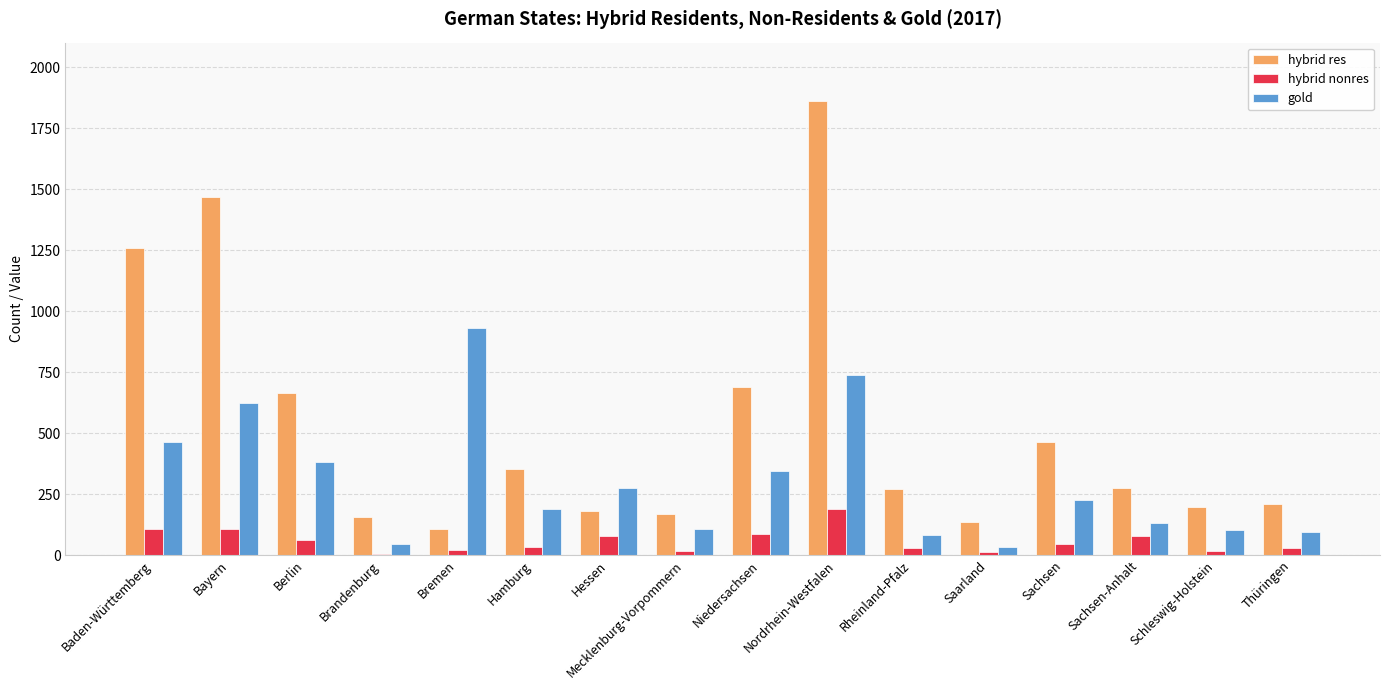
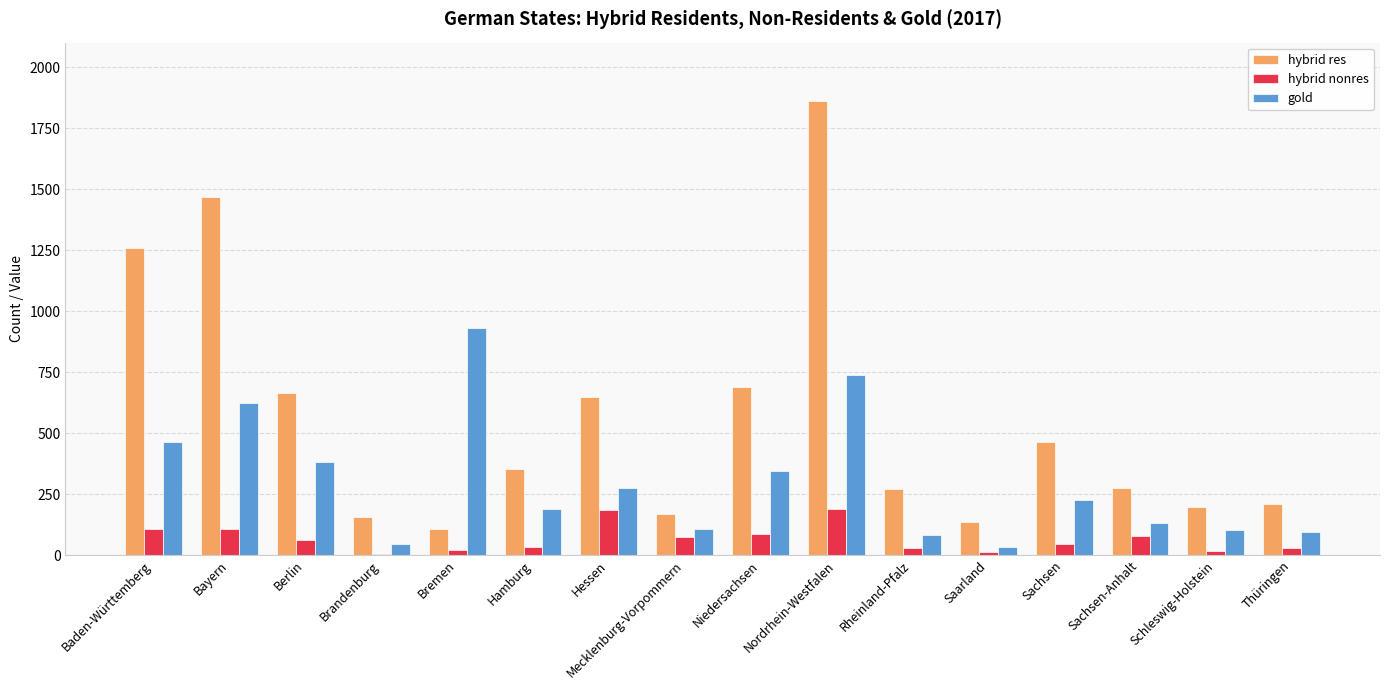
  {
    "hybrid res": {
      "Baden-Württemberg": 1260,
      "Bayern": 1470,
      "Berlin": 670,
      "Brandenburg": 160,
      "Bremen": 110,
      "Hamburg": 350,
-     "Hessen": 180,
+     "Hessen": 650,
      "Mecklenburg-Vorpommern": 170,
      "Niedersachsen": 690,
      "Nordrhein-Westfalen": 1860,
      "Rheinland-Pfalz": 270,
      "Saarland": 140,
      "Sachsen": 460,
      "Sachsen-Anhalt": 280,
      "Schleswig-Holstein": 200,
      "Thüringen": 210
    },
    "hybrid nonres": {
      "Baden-Württemberg": 110,
      "Bayern": 110,
      "Berlin": 60,
      "Bremen": 20,
      "Hamburg": 30,
-     "Hessen": 80,
-     "Mecklenburg-Vorpommern": 20,
+     "Hessen": 180,
+     "Mecklenburg-Vorpommern": 70,
      "Niedersachsen": 90,
      "Nordrhein-Westfalen": 190,
      "Rheinland-Pfalz": 30,
      "Saarland": 10,
      "Sachsen": 40,
      "Sachsen-Anhalt": 80,
      "Schleswig-Holstein": 20,
      "Thüringen": 30
    },
    "gold": {
      "Baden-Württemberg": 460,
      "Bayern": 620,
      "Berlin": 380,
      "Brandenburg": 40,
      "Bremen": 930,
      "Hamburg": 190,
      "Hessen": 270,
      "Mecklenburg-Vorpommern": 110,
      "Niedersachsen": 350,
      "Nordrhein-Westfalen": 740,
      "Rheinland-Pfalz": 80,
      "Saarland": 30,
      "Sachsen": 230,
      "Sachsen-Anhalt": 130,
      "Schleswig-Holstein": 100,
      "Thüringen": 90
    }
  }
